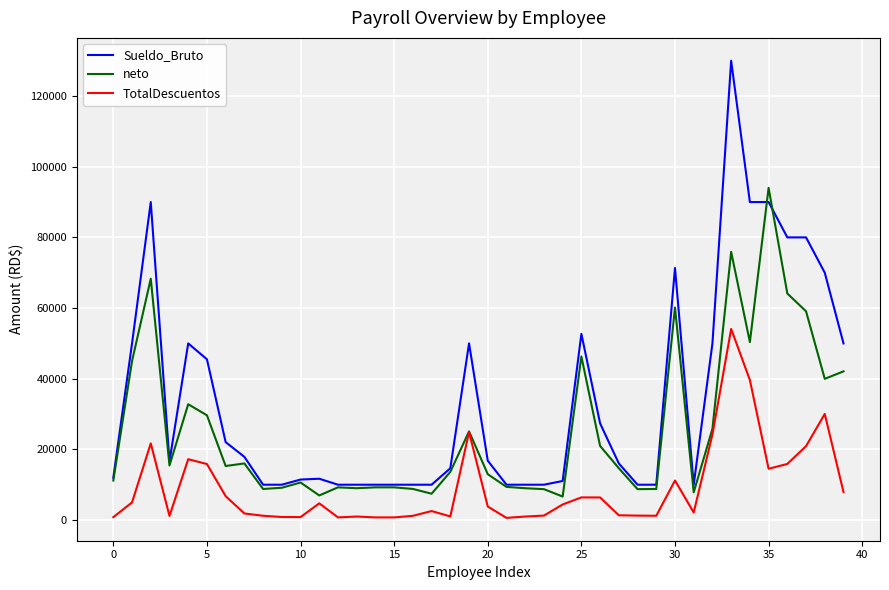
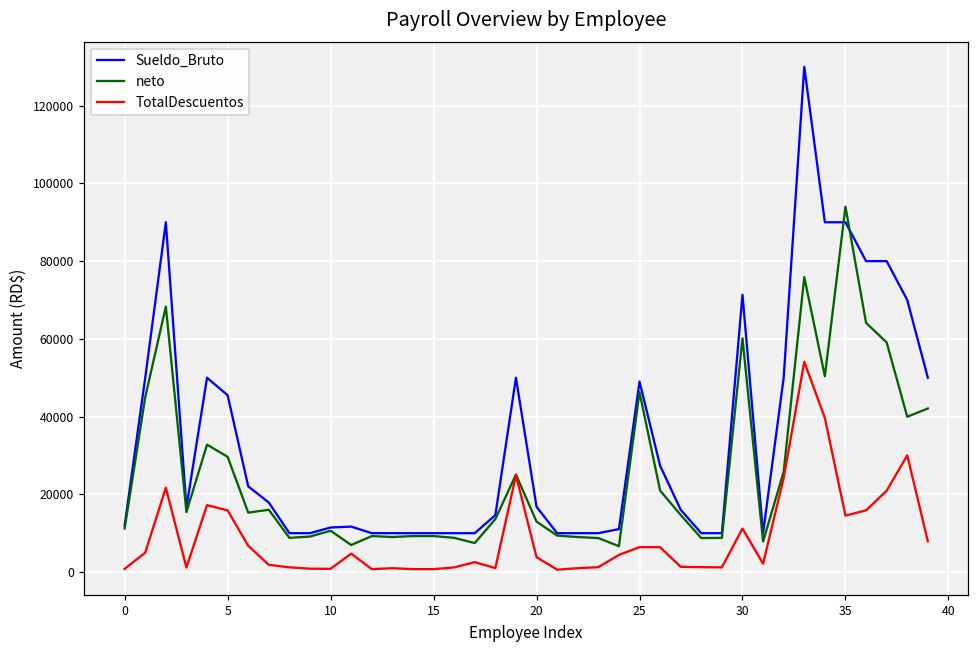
  {
    "Sueldo_Bruto": {
      "0": 12000,
      "5": 46000,
      "10": 11000,
      "15": 10000,
      "20": 17000,
-     "25": 53000,
+     "25": 49000,
      "30": 71000,
      "35": 90000
    },
    "neto": {
      "0": 11000,
      "5": 30000,
      "10": 11000,
      "15": 9000,
      "20": 13000,
      "25": 46000,
      "30": 60000,
      "35": 94000
    },
    "TotalDescuentos": {
      "0": 1000,
      "5": 16000,
      "10": 1000,
      "15": 1000,
      "20": 4000,
      "25": 6000,
      "30": 11000,
      "35": 15000
    }
  }
